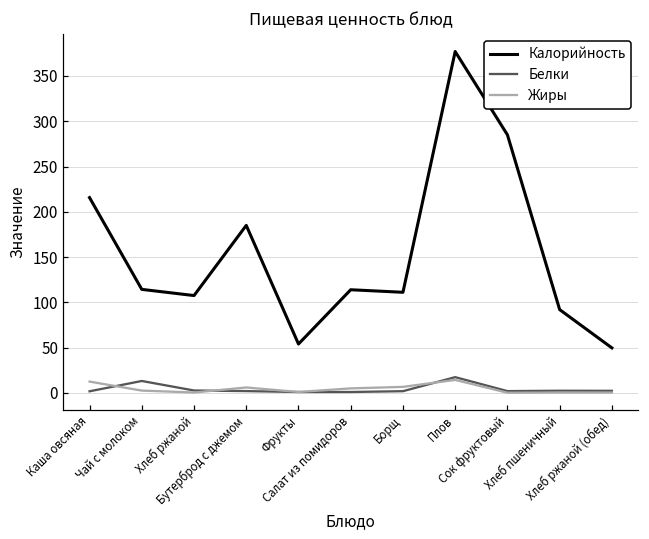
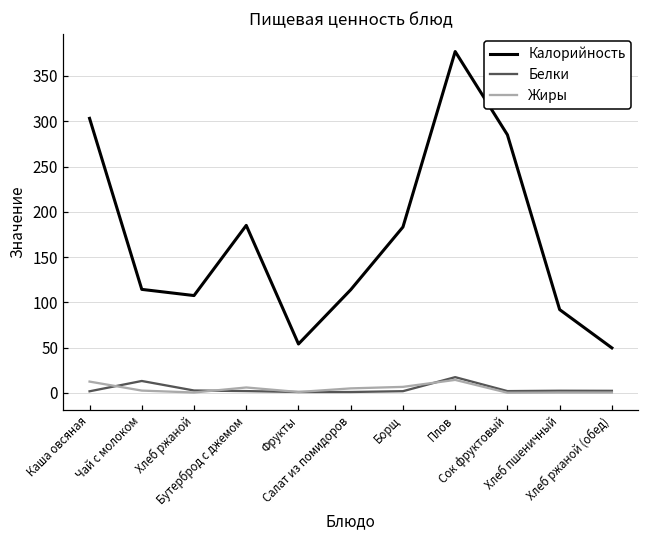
  {
    "Калорийность": {
-     "Каша овсяная": 220,
+     "Каша овсяная": 300,
      "Чай с молоком": 110,
      "Хлеб ржаной": 110,
      "Бутерброд с джемом": 190,
      "Фрукты": 50,
      "Салат из помидоров": 110,
-     "Борщ": 110,
+     "Борщ": 180,
      "Плов": 380,
      "Сок фруктовый": 290,
      "Хлеб пшеничный": 90,
      "Хлеб ржаной (обед)": 50
    },
    "Белки": {
      "Каша овсяная": 0,
      "Чай с молоком": 10,
      "Бутерброд с джемом": 0,
      "Салат из помидоров": 0,
      "Борщ": 0
    },
    "Жиры": {
      "Каша овсяная": 10,
      "Чай с молоком": 0,
      "Бутерброд с джемом": 10,
      "Салат из помидоров": 10,
      "Борщ": 10
    }
  }
